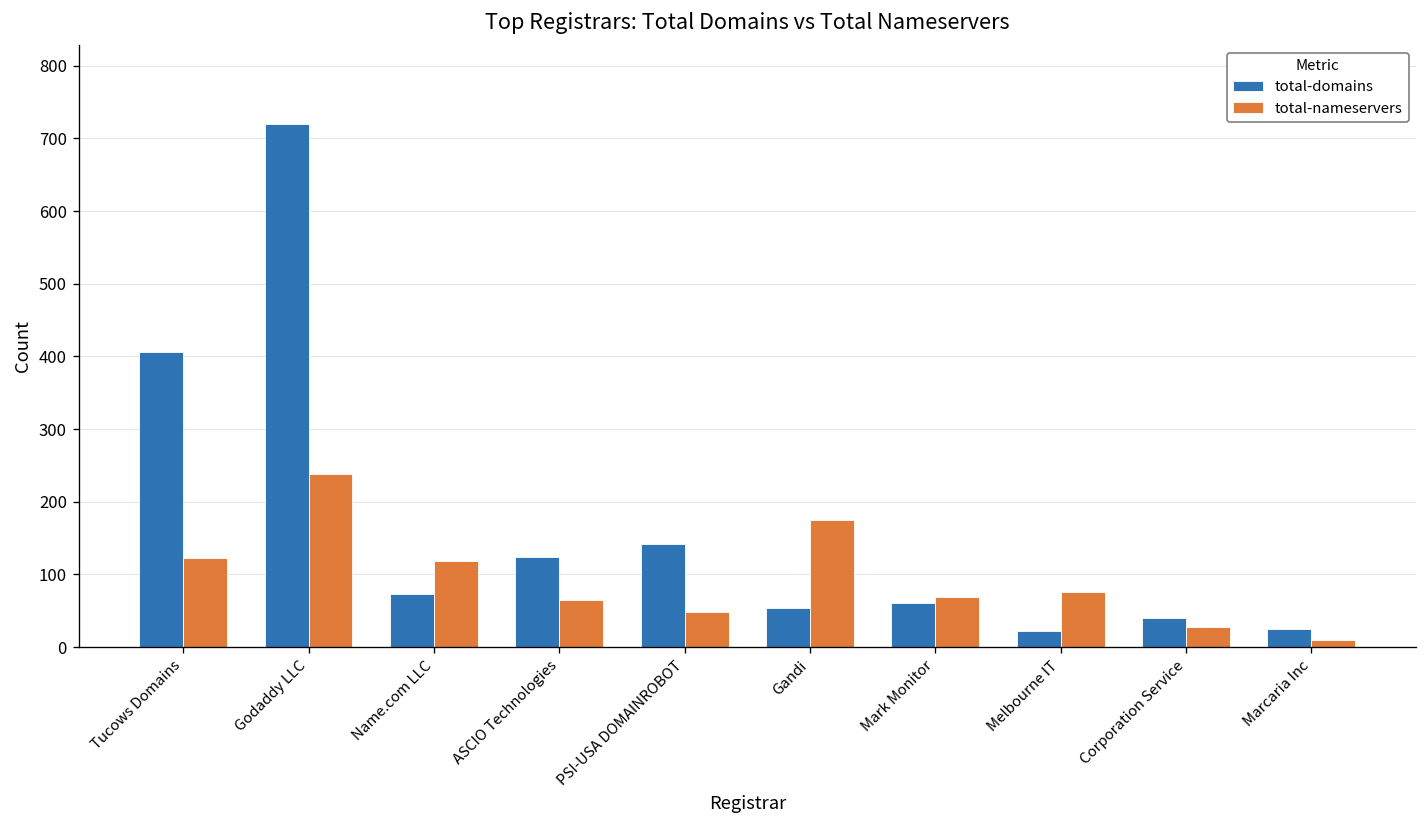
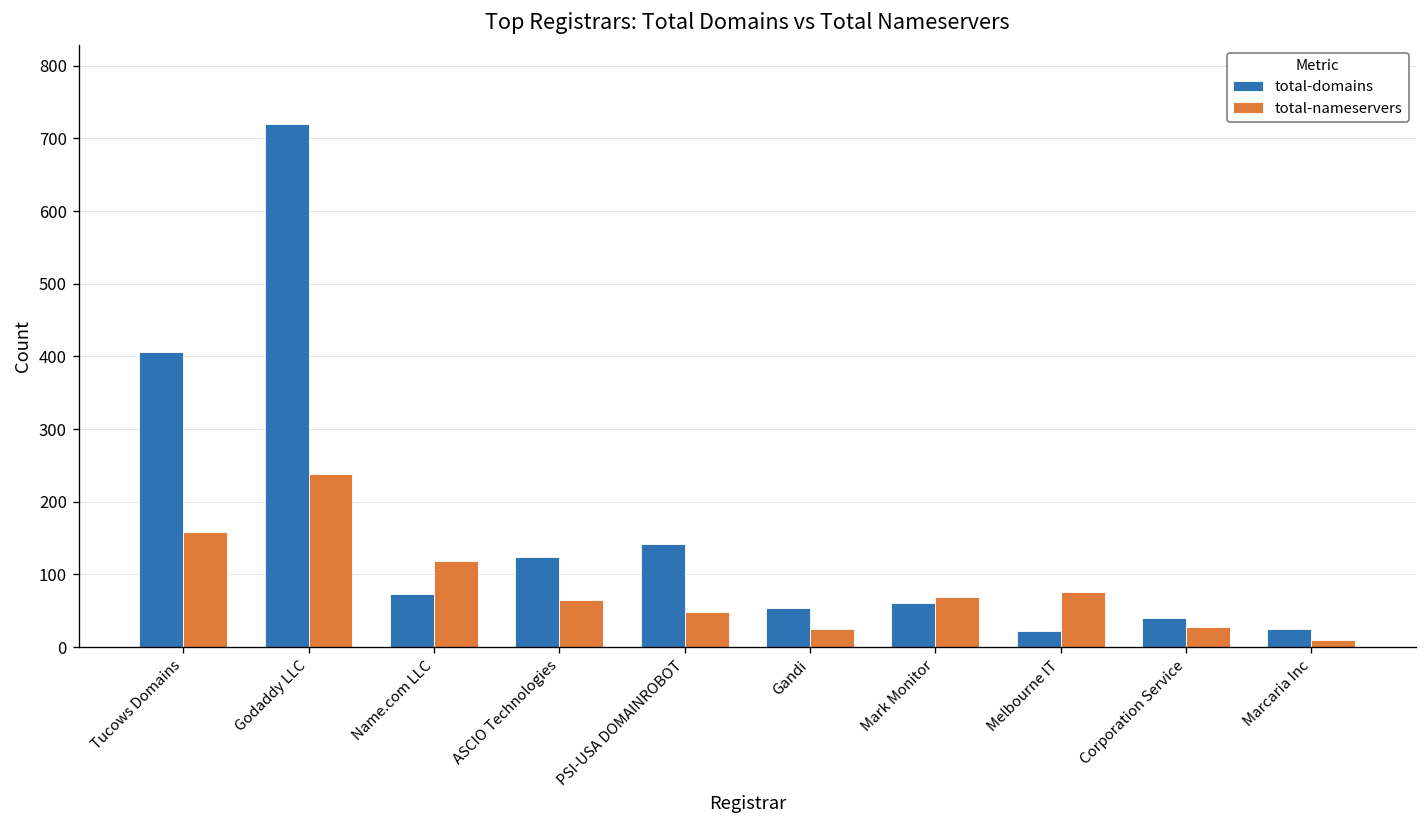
  {
    "total-domains": {
      "Tucows Domains": 410,
      "Godaddy LLC": 720,
      "Name.com LLC": 70,
      "ASCIO Technologies": 120,
      "PSI-USA DOMAINROBOT": 140,
      "Gandi": 50,
      "Mark Monitor": 60,
      "Melbourne IT": 20,
      "Corporation Service": 40,
      "Marcaria Inc": 30
    },
    "total-nameservers": {
-     "Tucows Domains": 120,
+     "Tucows Domains": 160,
      "Godaddy LLC": 240,
      "Name.com LLC": 120,
      "ASCIO Technologies": 70,
      "PSI-USA DOMAINROBOT": 50,
-     "Gandi": 180,
+     "Gandi": 30,
      "Mark Monitor": 70,
      "Melbourne IT": 80,
      "Corporation Service": 30,
      "Marcaria Inc": 10
    }
  }
